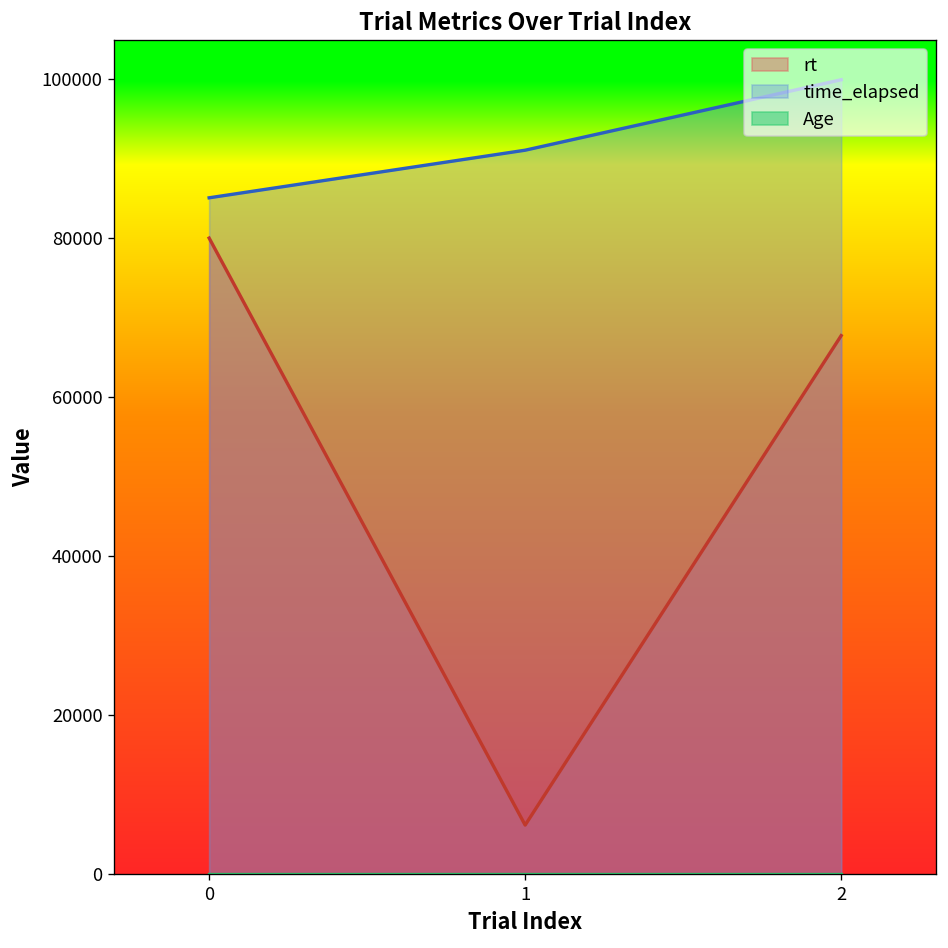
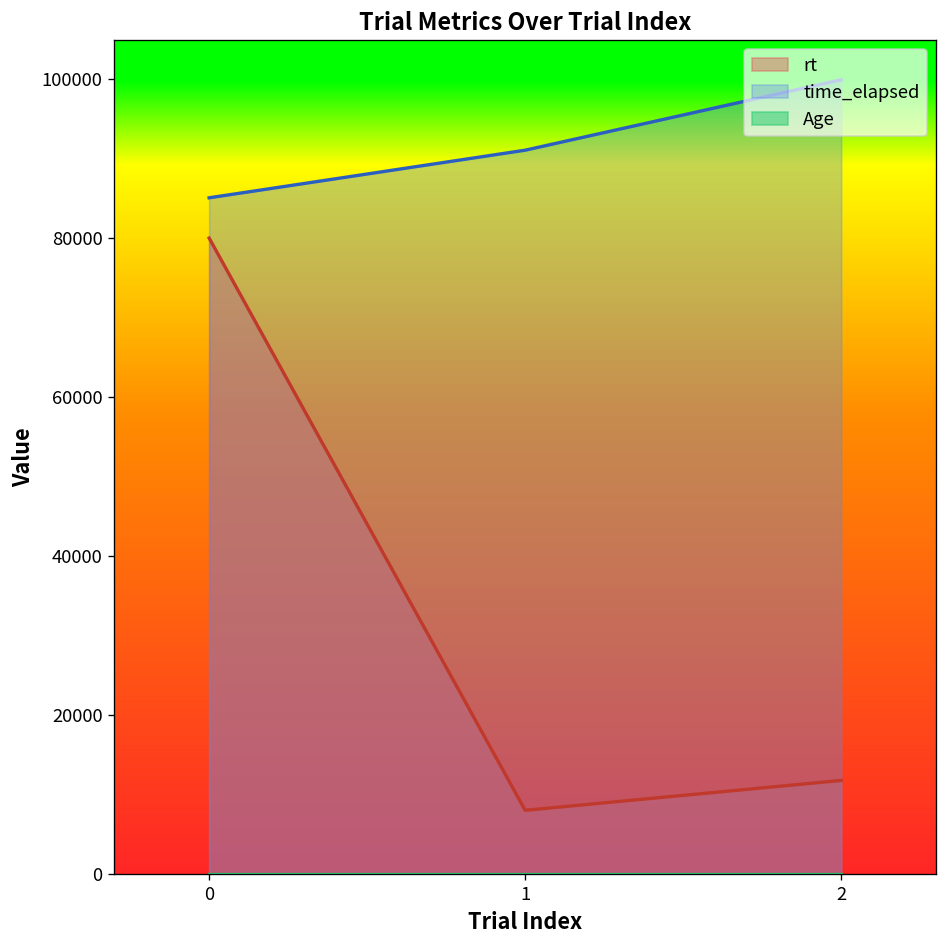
  {
    "rt": {
      "0": 80000,
-     "1": 6000,
-     "2": 68000
+     "1": 8000,
+     "2": 12000
    },
    "time_elapsed": {
      "0": 85000,
      "1": 91000
    },
    "Age": {
      "0": 0,
      "1": 0,
      "2": 0
    }
  }
